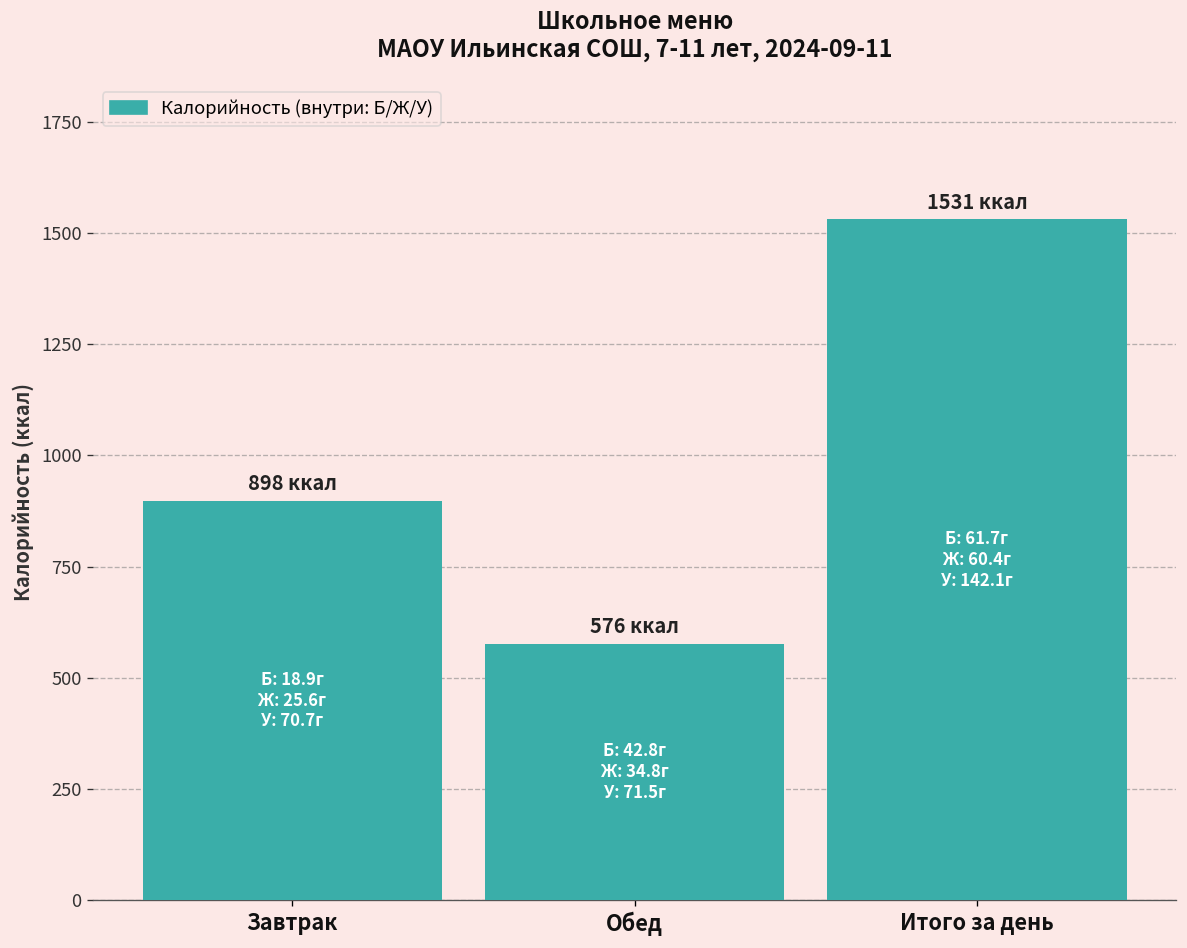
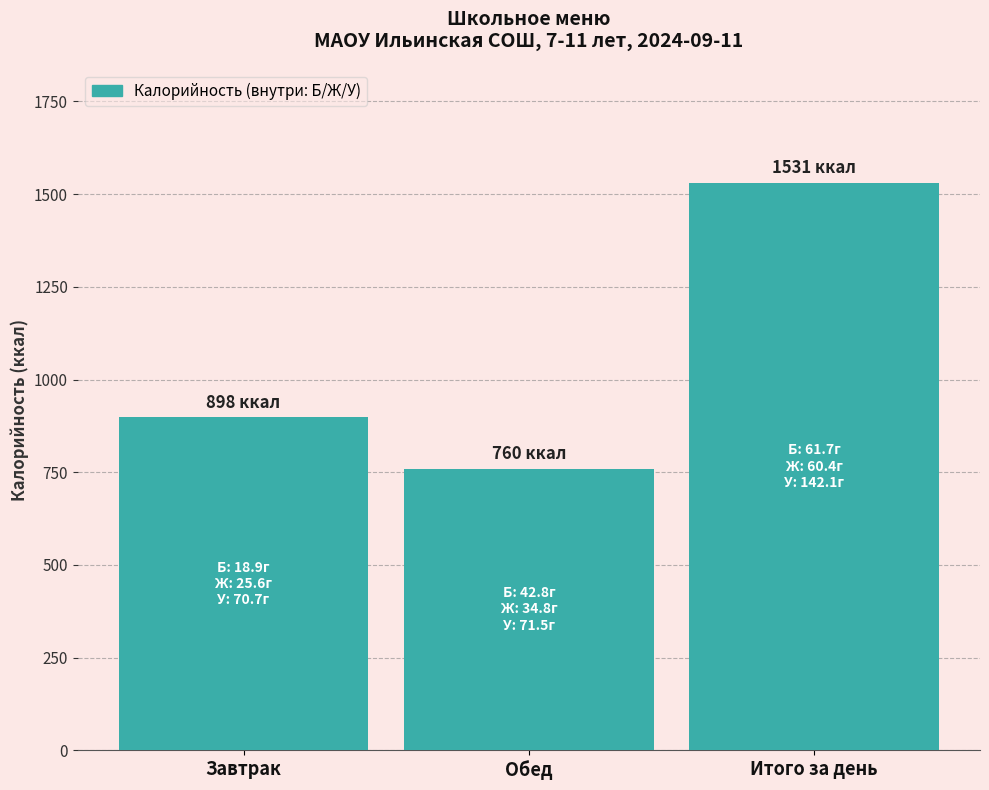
  {
    "Завтрак": 898,
-   "Обед": 576,
+   "Обед": 760,
    "Итого за день": 1531
  }
